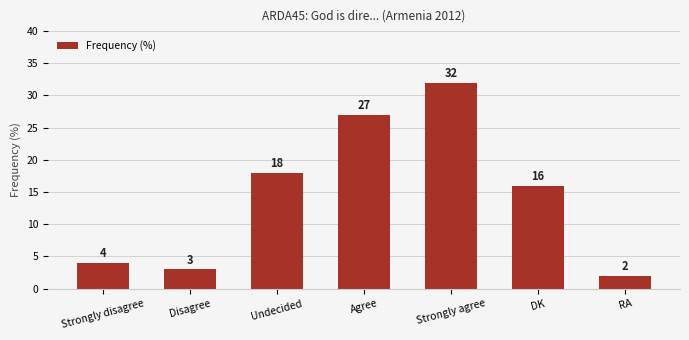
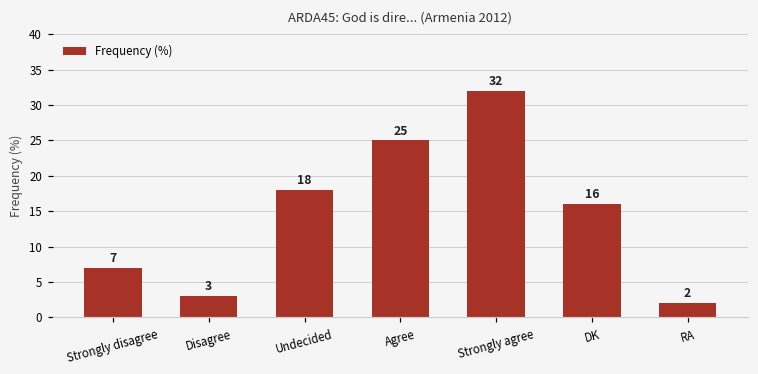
  {
-   "Strongly disagree": 4,
+   "Strongly disagree": 7,
    "Disagree": 3,
    "Undecided": 18,
-   "Agree": 27,
+   "Agree": 25,
    "Strongly agree": 32,
    "DK": 16,
    "RA": 2
  }
